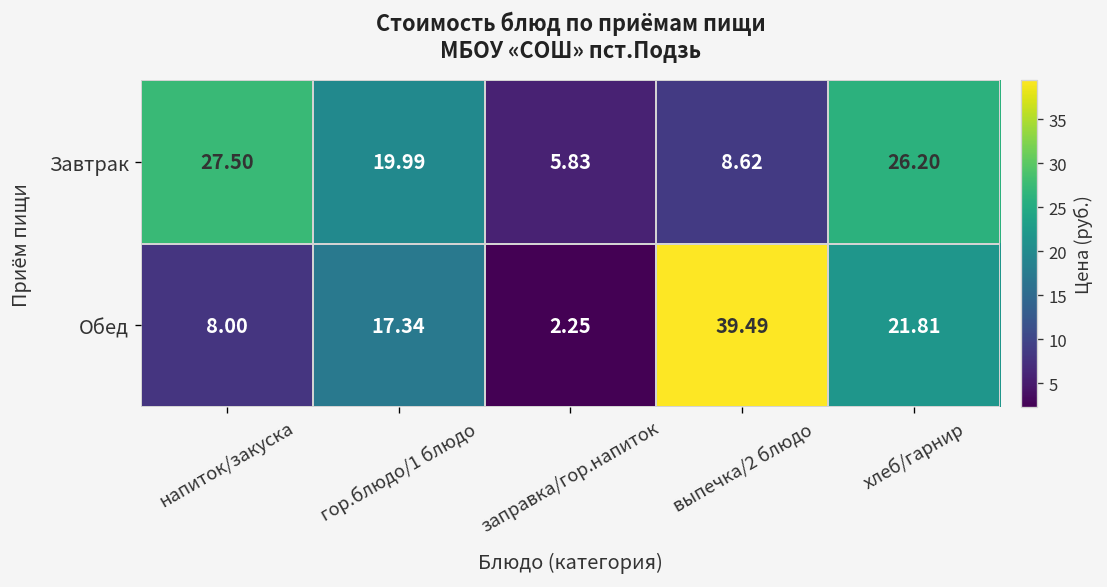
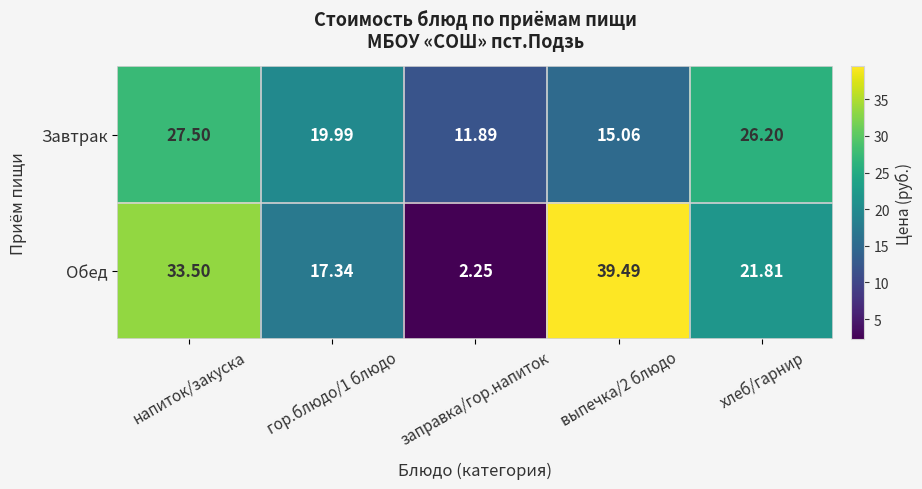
  {
    "Завтрак": {
      "напиток/закуска": 27.50,
      "гор.блюдо/1 блюдо": 19.99,
-     "заправка/гор.напиток": 5.83,
-     "выпечка/2 блюдо": 8.62,
+     "заправка/гор.напиток": 11.89,
+     "выпечка/2 блюдо": 15.06,
      "хлеб/гарнир": 26.20
    },
    "Обед": {
-     "напиток/закуска": 8.00,
+     "напиток/закуска": 33.50,
      "гор.блюдо/1 блюдо": 17.34,
      "заправка/гор.напиток": 2.25,
      "выпечка/2 блюдо": 39.49,
      "хлеб/гарнир": 21.81
    }
  }
